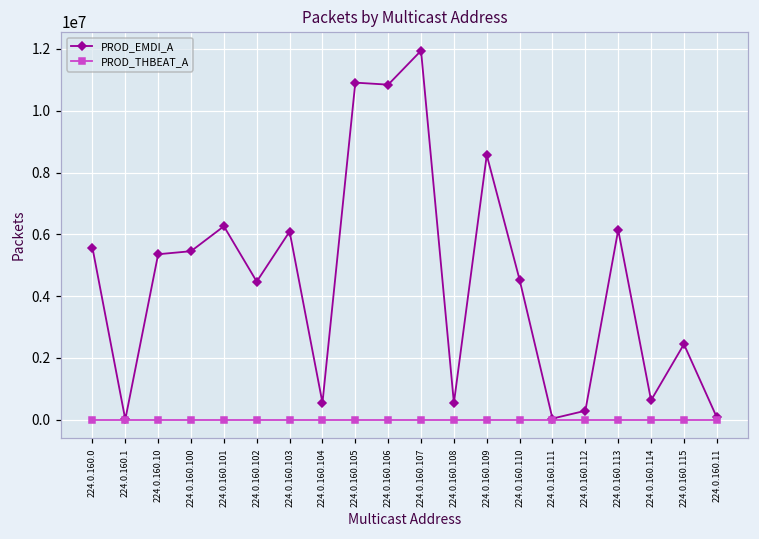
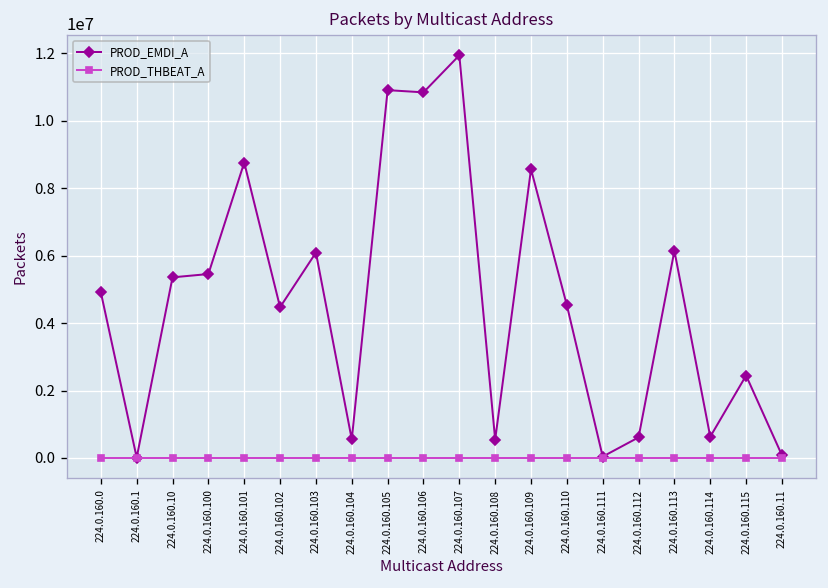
  {
    "PROD_EMDI_A": {
-     "224.0.160.0": 5600000,
+     "224.0.160.0": 4900000,
      "224.0.160.10": 5400000,
      "224.0.160.100": 5500000,
-     "224.0.160.101": 6300000,
+     "224.0.160.101": 8800000,
      "224.0.160.102": 4500000,
      "224.0.160.103": 6100000,
      "224.0.160.104": 500000,
      "224.0.160.105": 10900000,
      "224.0.160.106": 10800000,
      "224.0.160.107": 11900000,
      "224.0.160.108": 500000,
      "224.0.160.109": 8600000,
      "224.0.160.110": 4500000,
-     "224.0.160.112": 300000,
+     "224.0.160.112": 600000,
      "224.0.160.113": 6100000,
      "224.0.160.114": 600000,
      "224.0.160.115": 2400000
    },
    "PROD_THBEAT_A": {
      "224.0.160.0": 0,
      "224.0.160.10": 0,
      "224.0.160.100": 0,
      "224.0.160.101": 0,
      "224.0.160.102": 0,
      "224.0.160.103": 0,
      "224.0.160.104": 0,
      "224.0.160.105": 0,
      "224.0.160.106": 0,
      "224.0.160.107": 0,
      "224.0.160.108": 0,
      "224.0.160.109": 0,
      "224.0.160.110": 0,
      "224.0.160.112": 0,
      "224.0.160.113": 0,
      "224.0.160.114": 0,
      "224.0.160.115": 0
    }
  }
